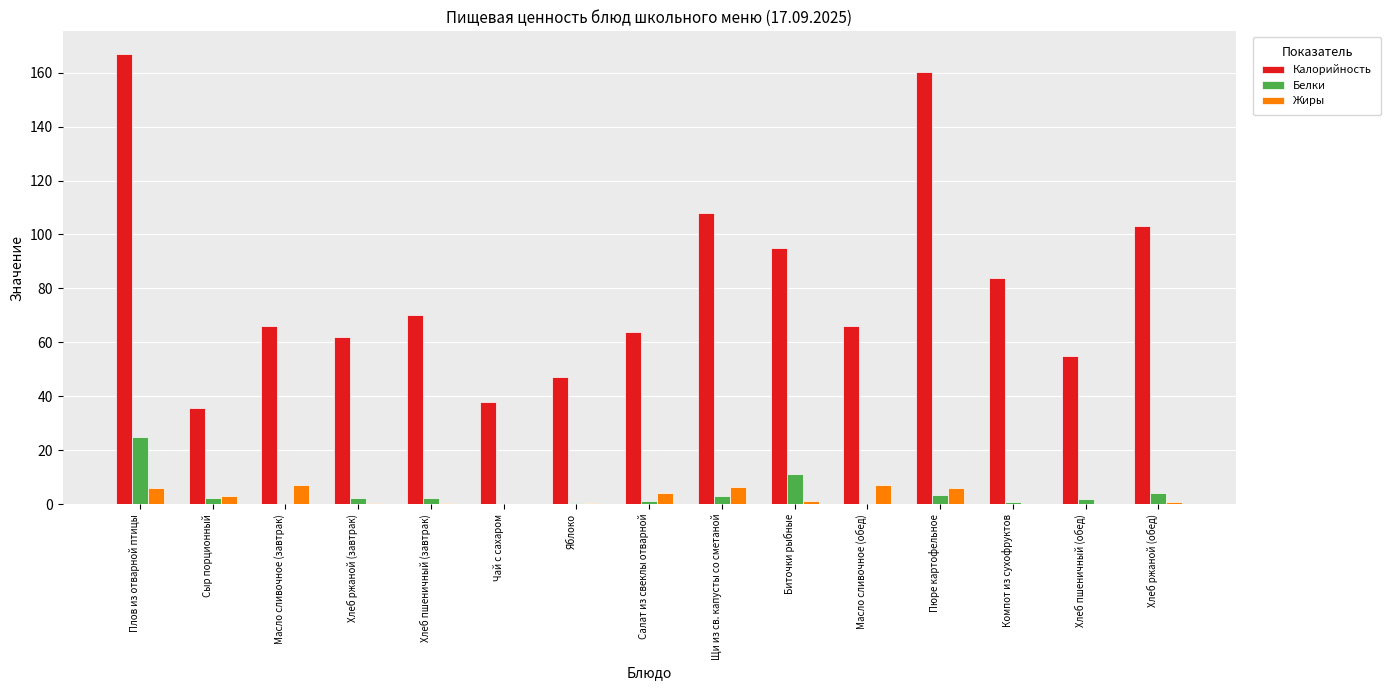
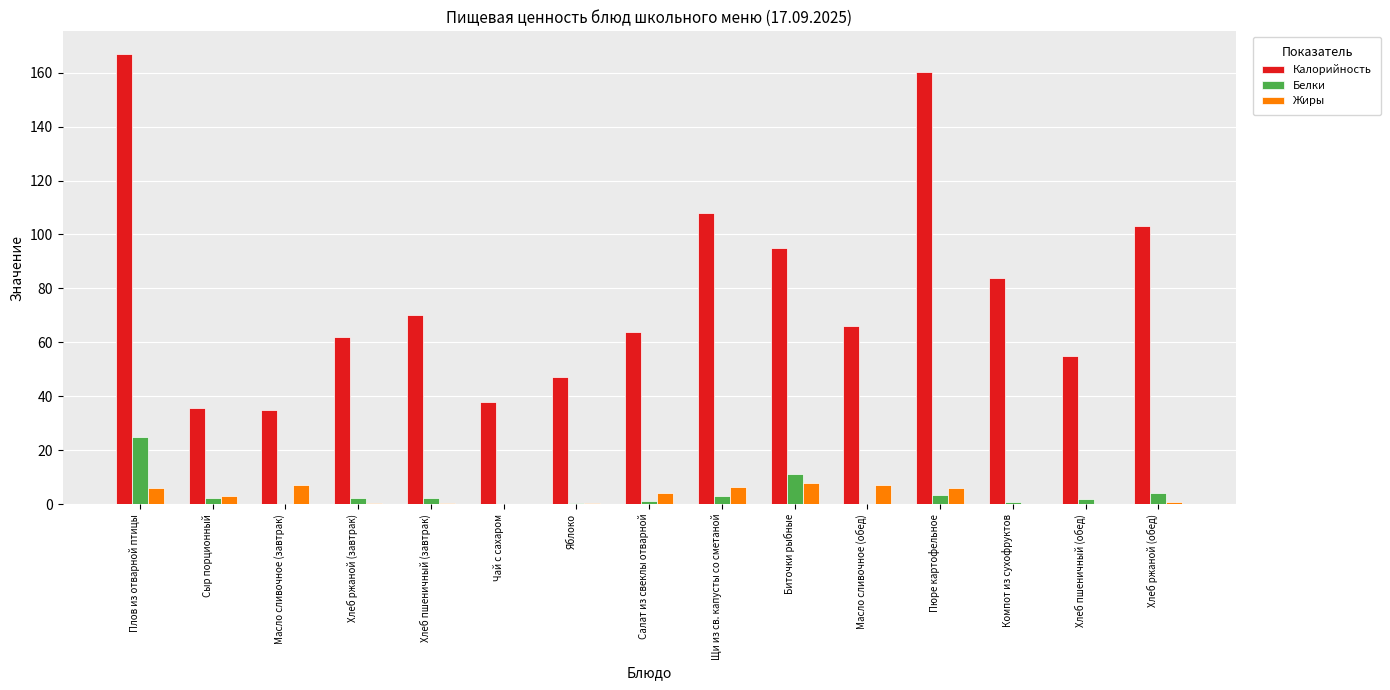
  {
    "Калорийность": {
      "Плов из отварной птицы": 167,
      "Сыр порционный": 36,
-     "Масло сливочное (завтрак)": 66,
+     "Масло сливочное (завтрак)": 35,
      "Хлеб ржаной (завтрак)": 62,
      "Хлеб пшеничный (завтрак)": 70,
      "Чай с сахаром": 38,
      "Яблоко": 47,
      "Салат из свеклы отварной": 64,
      "Щи из св. капусты со сметаной": 108,
      "Биточки рыбные": 95,
      "Масло сливочное (обед)": 66,
      "Пюре картофельное": 160,
      "Компот из сухофруктов": 84,
      "Хлеб пшеничный (обед)": 55,
      "Хлеб ржаной (обед)": 103
    },
    "Белки": {
      "Плов из отварной птицы": 25,
      "Сыр порционный": 2,
      "Хлеб ржаной (завтрак)": 2,
      "Хлеб пшеничный (завтрак)": 2,
      "Салат из свеклы отварной": 1,
      "Щи из св. капусты со сметаной": 3,
      "Биточки рыбные": 11,
      "Пюре картофельное": 3,
      "Хлеб пшеничный (обед)": 2,
      "Хлеб ржаной (обед)": 4
    },
    "Жиры": {
      "Плов из отварной птицы": 6,
      "Сыр порционный": 3,
      "Масло сливочное (завтрак)": 7,
      "Салат из свеклы отварной": 4,
      "Щи из св. капусты со сметаной": 6,
-     "Биточки рыбные": 1,
+     "Биточки рыбные": 8,
      "Масло сливочное (обед)": 7,
      "Пюре картофельное": 6
    }
  }
